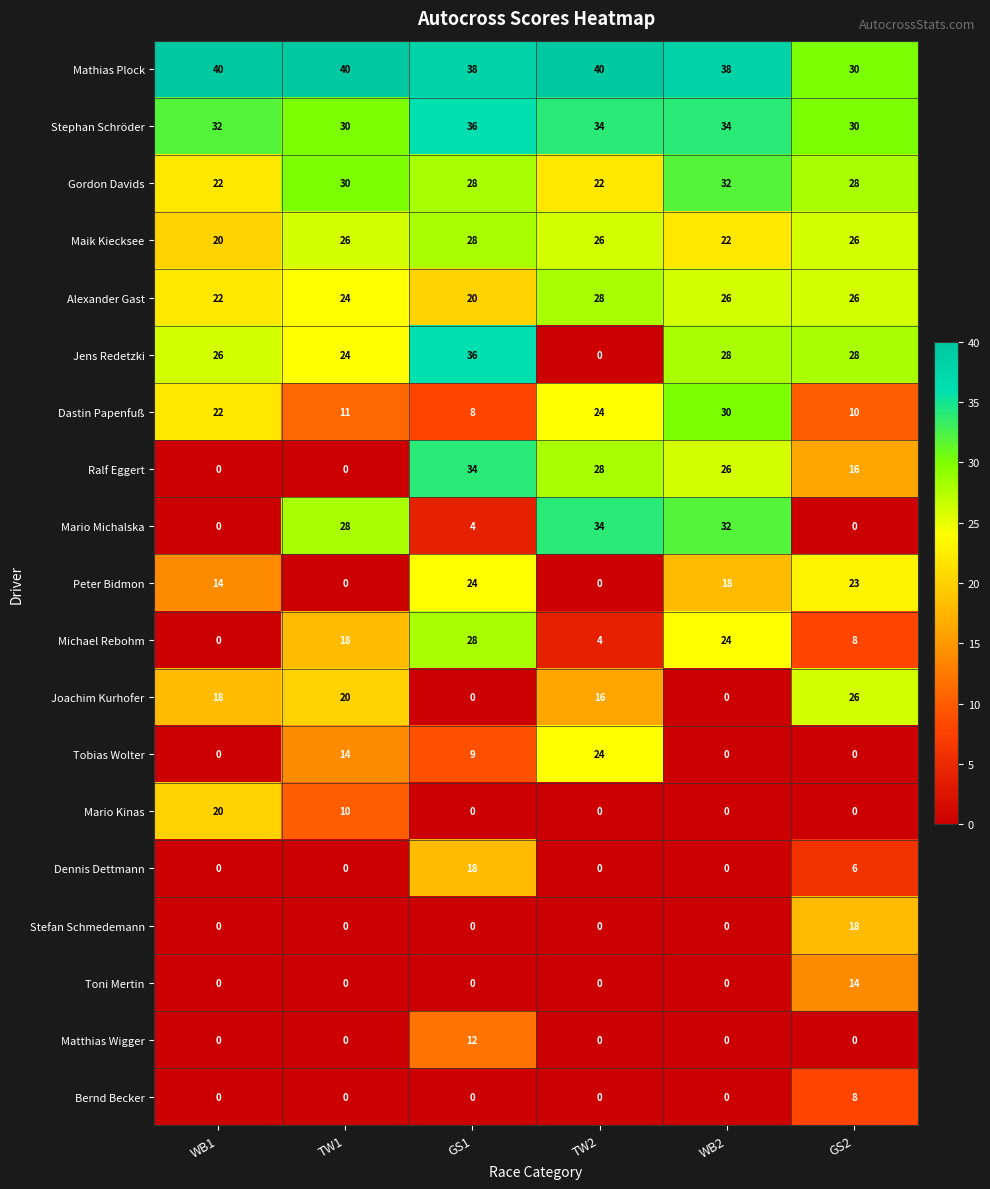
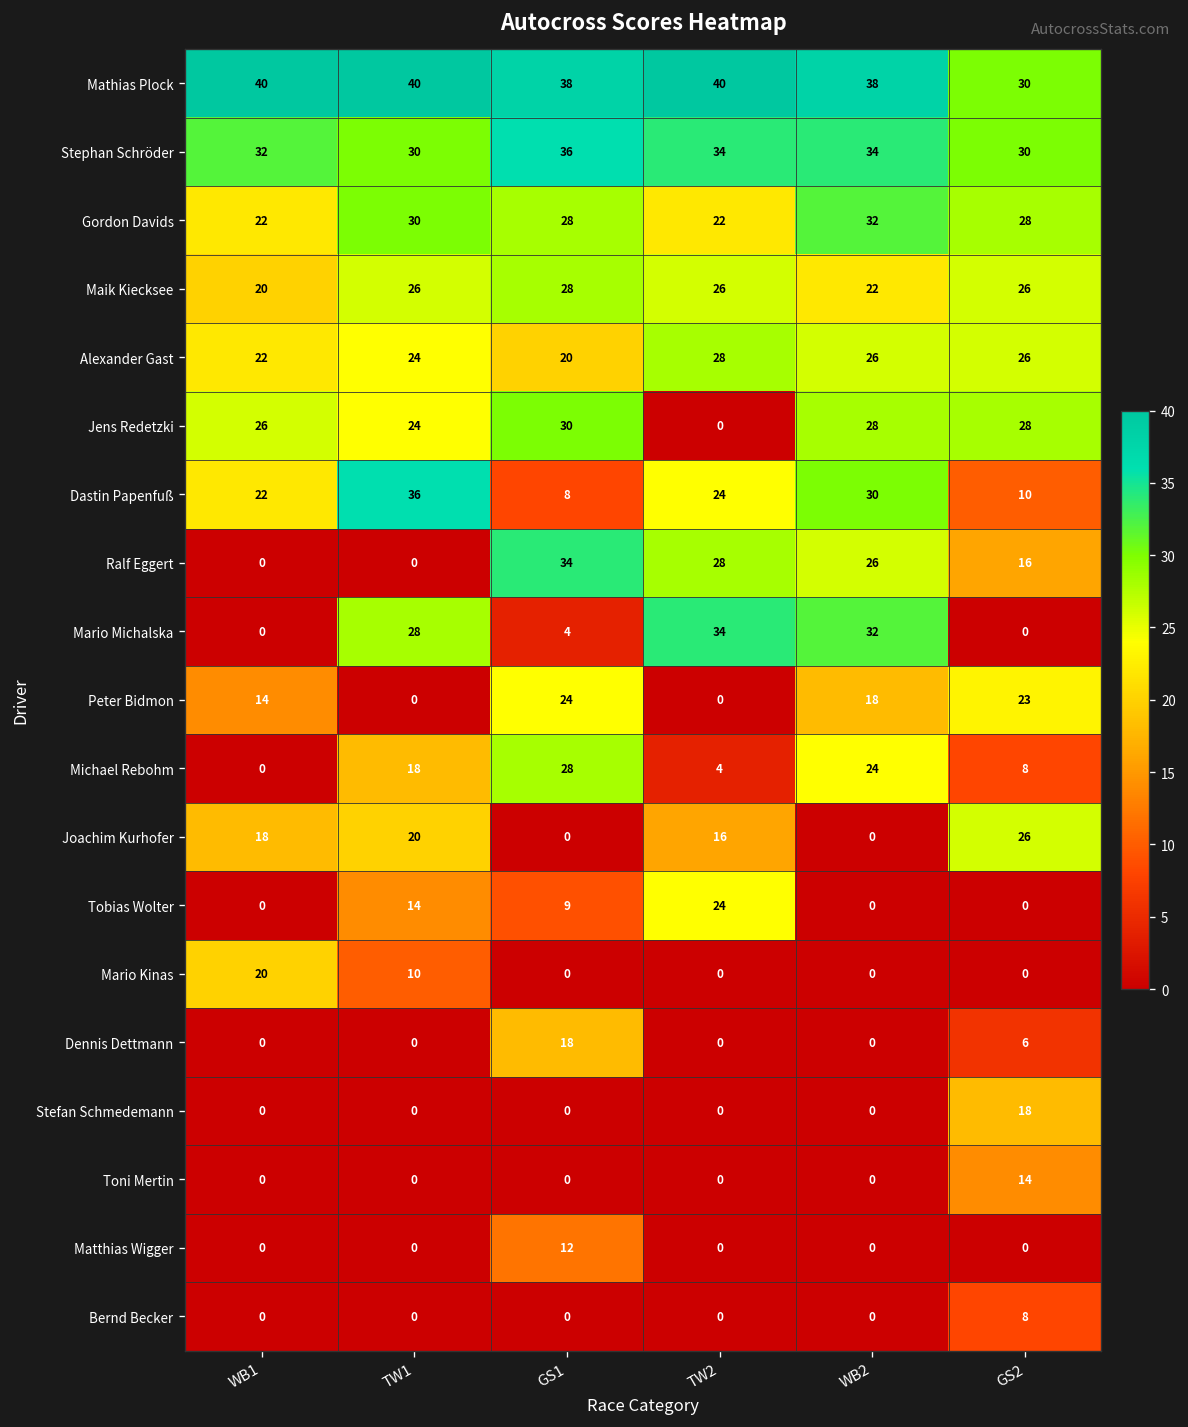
  {
    "Mathias Plock": {
      "WB1": 40,
      "TW1": 40,
      "GS1": 38,
      "TW2": 40,
      "WB2": 38,
      "GS2": 30
    },
    "Stephan Schröder": {
      "WB1": 32,
      "TW1": 30,
      "GS1": 36,
      "TW2": 34,
      "WB2": 34,
      "GS2": 30
    },
    "Gordon Davids": {
      "WB1": 22,
      "TW1": 30,
      "GS1": 28,
      "TW2": 22,
      "WB2": 32,
      "GS2": 28
    },
    "Maik Kiecksee": {
      "WB1": 20,
      "TW1": 26,
      "GS1": 28,
      "TW2": 26,
      "WB2": 22,
      "GS2": 26
    },
    "Alexander Gast": {
      "WB1": 22,
      "TW1": 24,
      "GS1": 20,
      "TW2": 28,
      "WB2": 26,
      "GS2": 26
    },
    "Jens Redetzki": {
      "WB1": 26,
      "TW1": 24,
-     "GS1": 36,
+     "GS1": 30,
      "TW2": 0,
      "WB2": 28,
      "GS2": 28
    },
    "Dastin Papenfuß": {
      "WB1": 22,
-     "TW1": 11,
+     "TW1": 36,
      "GS1": 8,
      "TW2": 24,
      "WB2": 30,
      "GS2": 10
    },
    "Ralf Eggert": {
      "WB1": 0,
      "TW1": 0,
      "GS1": 34,
      "TW2": 28,
      "WB2": 26,
      "GS2": 16
    },
    "Mario Michalska": {
      "WB1": 0,
      "TW1": 28,
      "GS1": 4,
      "TW2": 34,
      "WB2": 32,
      "GS2": 0
    },
    "Peter Bidmon": {
      "WB1": 14,
      "TW1": 0,
      "GS1": 24,
      "TW2": 0,
      "WB2": 18,
      "GS2": 23
    },
    "Michael Rebohm": {
      "WB1": 0,
      "TW1": 18,
      "GS1": 28,
      "TW2": 4,
      "WB2": 24,
      "GS2": 8
    },
    "Joachim Kurhofer": {
      "WB1": 18,
      "TW1": 20,
      "GS1": 0,
      "TW2": 16,
      "WB2": 0,
      "GS2": 26
    },
    "Tobias Wolter": {
      "WB1": 0,
      "TW1": 14,
      "GS1": 9,
      "TW2": 24,
      "WB2": 0,
      "GS2": 0
    },
    "Mario Kinas": {
      "WB1": 20,
      "TW1": 10,
      "GS1": 0,
      "TW2": 0,
      "WB2": 0,
      "GS2": 0
    },
    "Dennis Dettmann": {
      "WB1": 0,
      "TW1": 0,
      "GS1": 18,
      "TW2": 0,
      "WB2": 0,
      "GS2": 6
    },
    "Stefan Schmedemann": {
      "WB1": 0,
      "TW1": 0,
      "GS1": 0,
      "TW2": 0,
      "WB2": 0,
      "GS2": 18
    },
    "Toni Mertin": {
      "WB1": 0,
      "TW1": 0,
      "GS1": 0,
      "TW2": 0,
      "WB2": 0,
      "GS2": 14
    },
    "Matthias Wigger": {
      "WB1": 0,
      "TW1": 0,
      "GS1": 12,
      "TW2": 0,
      "WB2": 0,
      "GS2": 0
    },
    "Bernd Becker": {
      "WB1": 0,
      "TW1": 0,
      "GS1": 0,
      "TW2": 0,
      "WB2": 0,
      "GS2": 8
    }
  }
